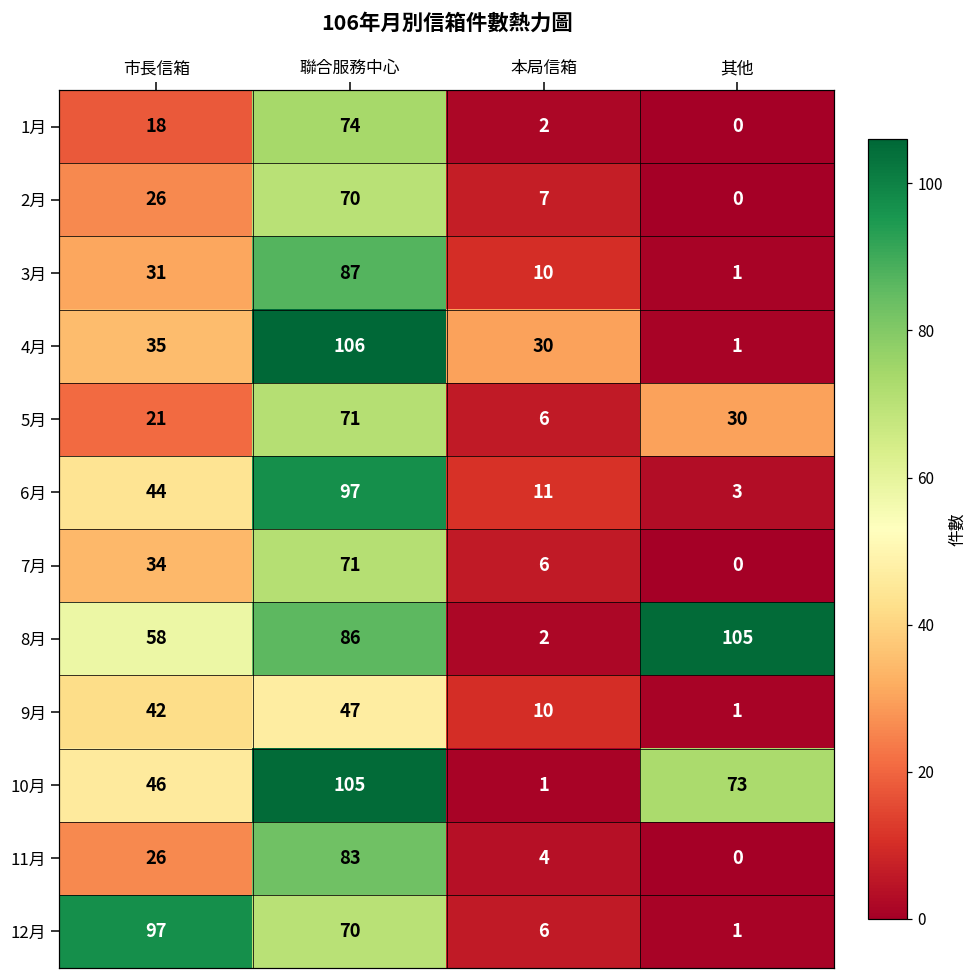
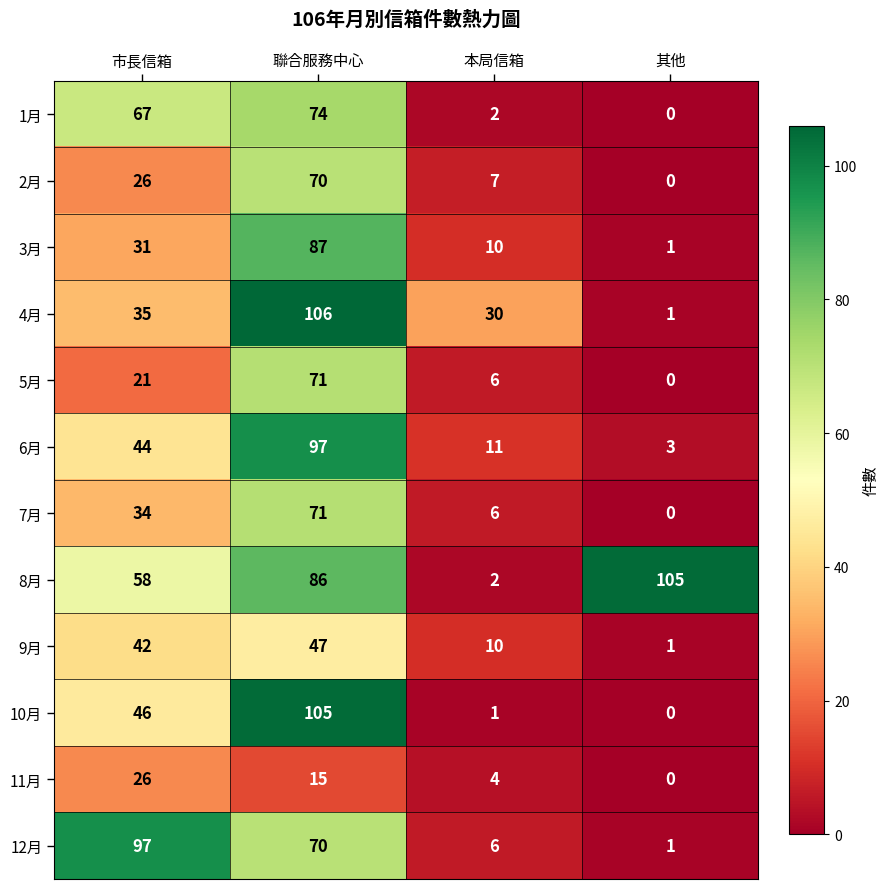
  {
    "1月": {
-     "市長信箱": 18,
+     "市長信箱": 67,
      "聯合服務中心": 74,
      "本局信箱": 2,
      "其他": 0
    },
    "2月": {
      "市長信箱": 26,
      "聯合服務中心": 70,
      "本局信箱": 7,
      "其他": 0
    },
    "3月": {
      "市長信箱": 31,
      "聯合服務中心": 87,
      "本局信箱": 10,
      "其他": 1
    },
    "4月": {
      "市長信箱": 35,
      "聯合服務中心": 106,
      "本局信箱": 30,
      "其他": 1
    },
    "5月": {
      "市長信箱": 21,
      "聯合服務中心": 71,
      "本局信箱": 6,
-     "其他": 30
+     "其他": 0
    },
    "6月": {
      "市長信箱": 44,
      "聯合服務中心": 97,
      "本局信箱": 11,
      "其他": 3
    },
    "7月": {
      "市長信箱": 34,
      "聯合服務中心": 71,
      "本局信箱": 6,
      "其他": 0
    },
    "8月": {
      "市長信箱": 58,
      "聯合服務中心": 86,
      "本局信箱": 2,
      "其他": 105
    },
    "9月": {
      "市長信箱": 42,
      "聯合服務中心": 47,
      "本局信箱": 10,
      "其他": 1
    },
    "10月": {
      "市長信箱": 46,
      "聯合服務中心": 105,
      "本局信箱": 1,
-     "其他": 73
+     "其他": 0
    },
    "11月": {
      "市長信箱": 26,
-     "聯合服務中心": 83,
+     "聯合服務中心": 15,
      "本局信箱": 4,
      "其他": 0
    },
    "12月": {
      "市長信箱": 97,
      "聯合服務中心": 70,
      "本局信箱": 6,
      "其他": 1
    }
  }
